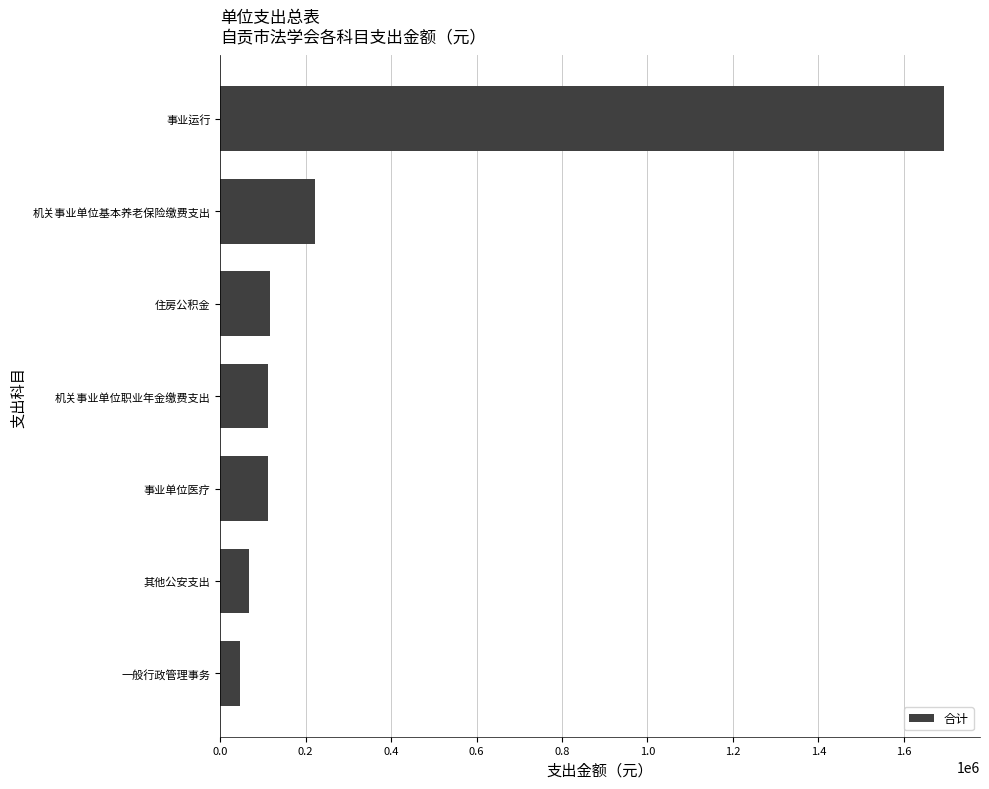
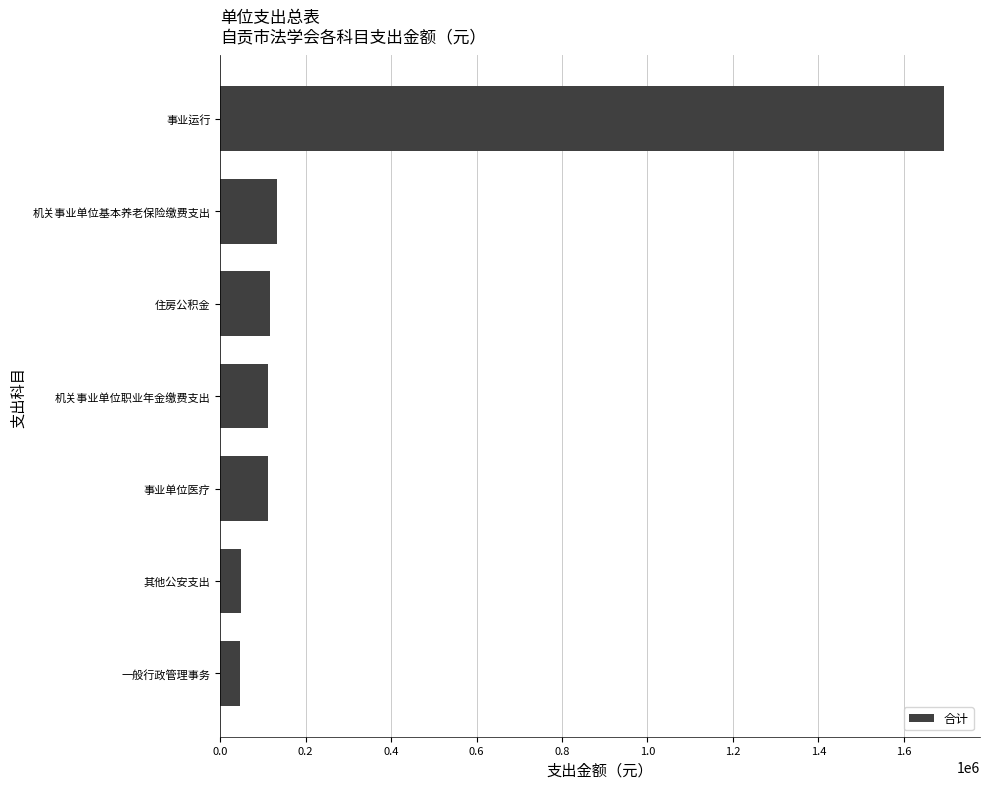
  {
    "事业运行": 1690000,
-   "机关事业单位基本养老保险缴费支出": 220000,
+   "机关事业单位基本养老保险缴费支出": 130000,
    "住房公积金": 120000,
    "机关事业单位职业年金缴费支出": 110000,
    "事业单位医疗": 110000,
-   "其他公安支出": 70000,
+   "其他公安支出": 50000,
    "一般行政管理事务": 50000
  }
